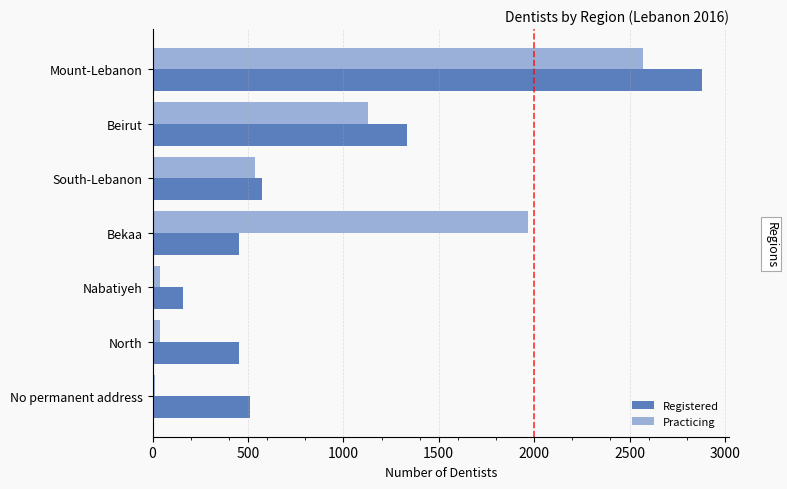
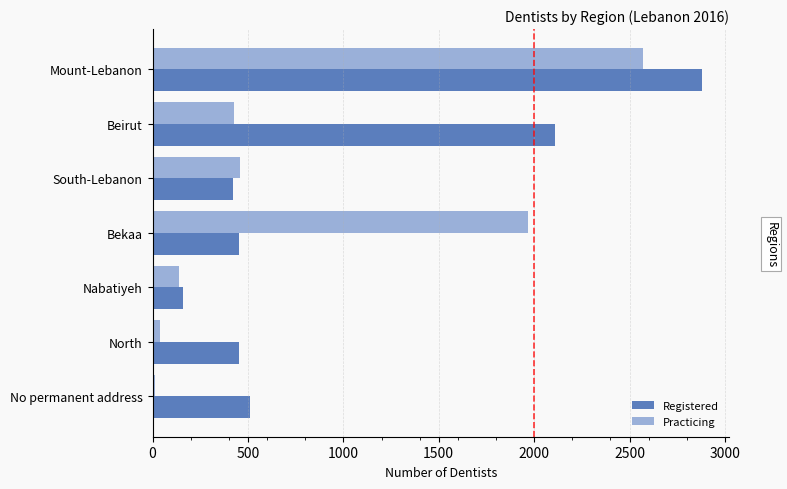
  {
    "Registered": {
      "Mount-Lebanon": 2880,
-     "Beirut": 1340,
-     "South-Lebanon": 570,
+     "Beirut": 2110,
+     "South-Lebanon": 420,
      "Bekaa": 460,
      "Nabatiyeh": 160,
      "North": 460,
      "No permanent address": 510
    },
    "Practicing": {
      "Mount-Lebanon": 2570,
-     "Beirut": 1130,
-     "South-Lebanon": 540,
+     "Beirut": 430,
+     "South-Lebanon": 460,
      "Bekaa": 1970,
-     "Nabatiyeh": 40,
+     "Nabatiyeh": 140,
      "North": 40,
      "No permanent address": 20
    }
  }
